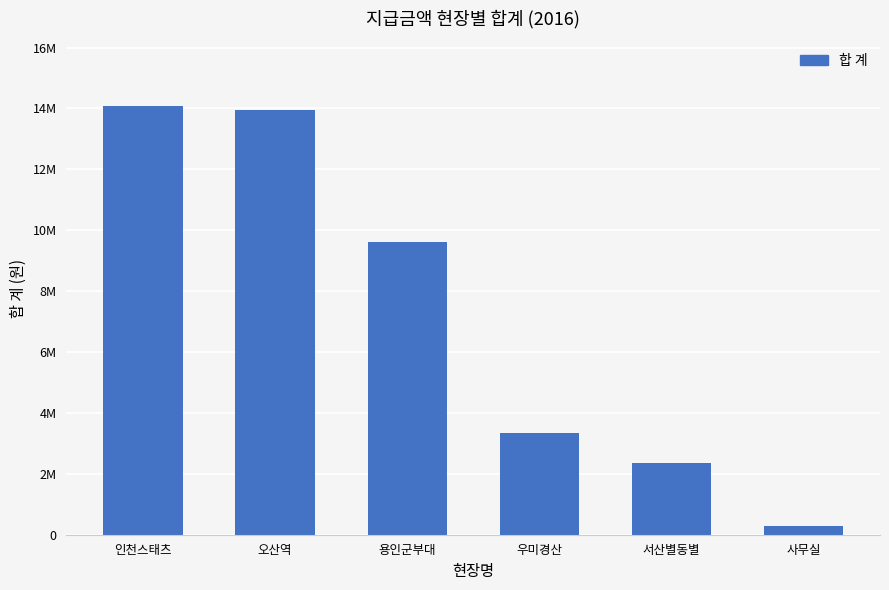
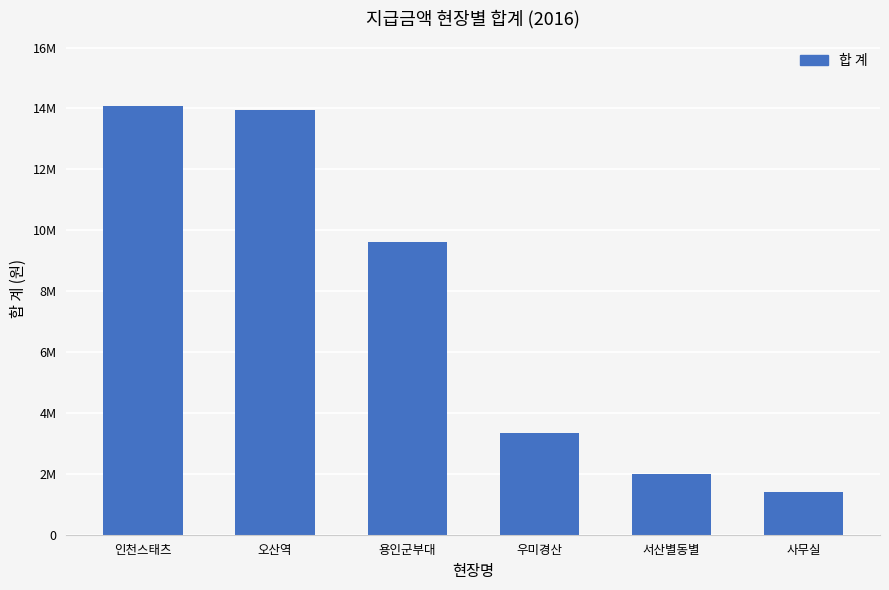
  {
    "인천스태츠": 14100000,
    "오산역": 13900000,
    "용인군부대": 9600000,
    "우미경산": 3400000,
-   "서산별동별": 2300000,
-   "사무실": 300000
+   "서산별동별": 2000000,
+   "사무실": 1400000
  }
